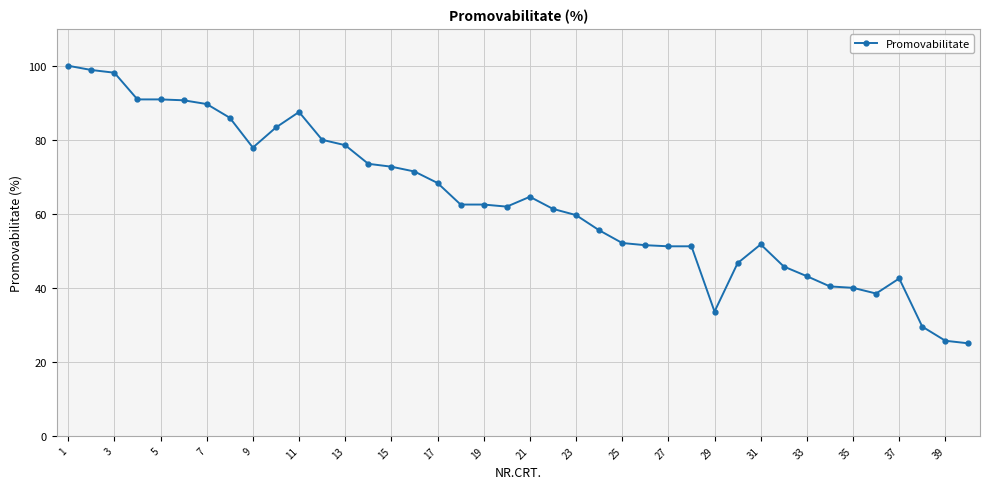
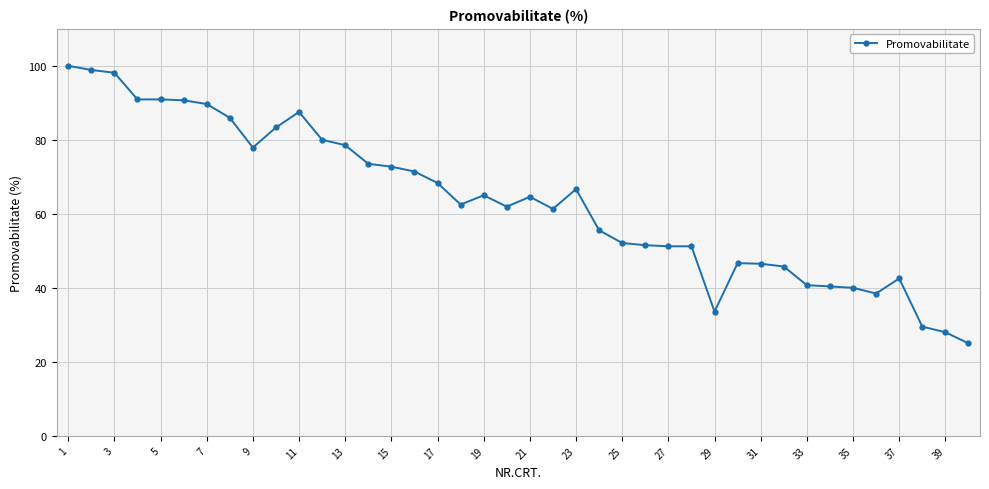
  {
    "1": 100,
    "3": 98,
    "5": 91,
    "7": 90,
    "9": 78,
    "11": 88,
    "13": 79,
    "15": 73,
    "17": 68,
-   "19": 63,
+   "19": 65,
    "21": 65,
-   "23": 60,
+   "23": 67,
    "25": 52,
    "27": 51,
    "29": 34,
-   "31": 52,
-   "33": 43,
+   "31": 47,
+   "33": 41,
    "35": 40,
    "37": 43,
-   "39": 26
+   "39": 28
  }
